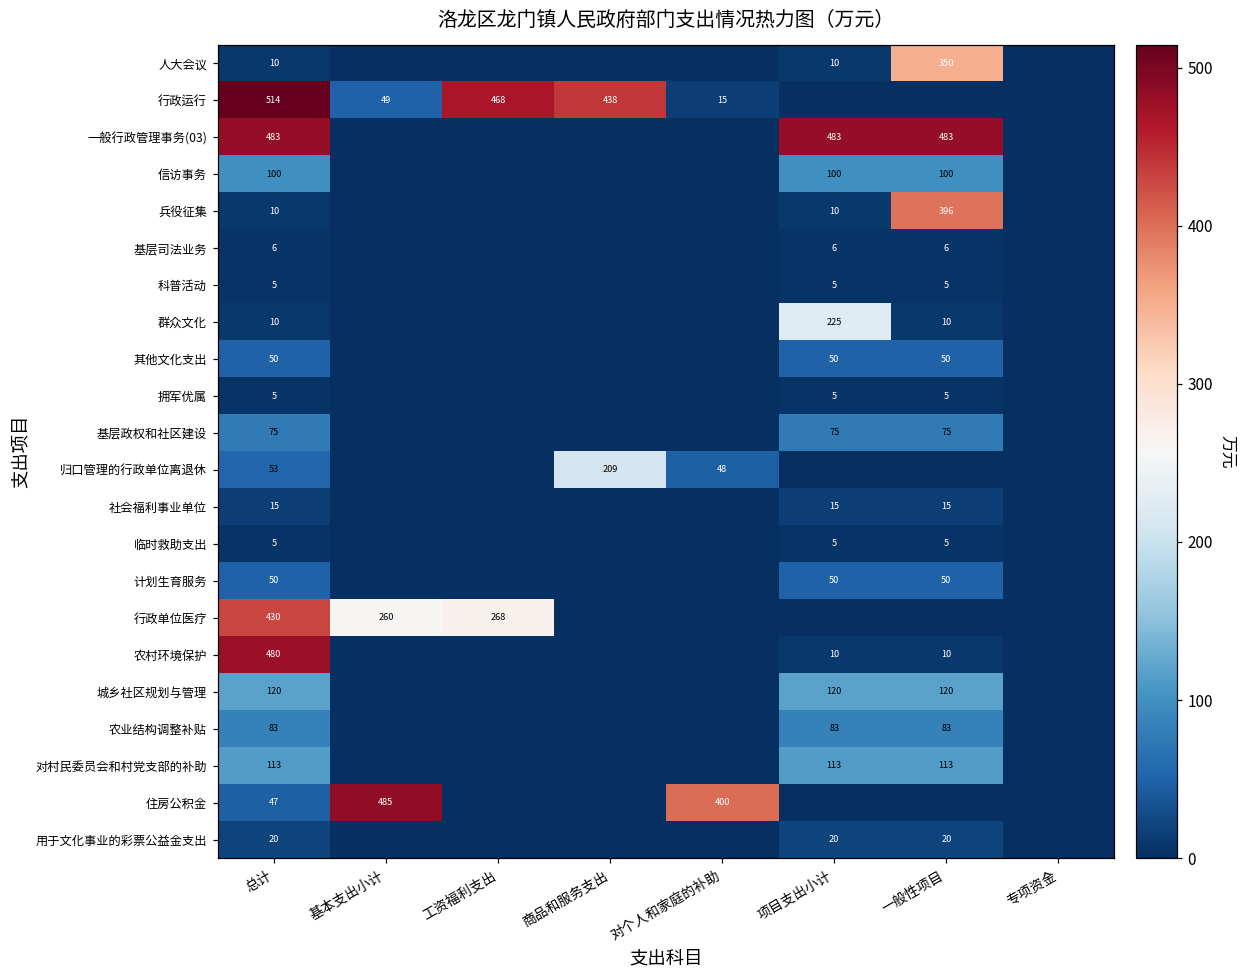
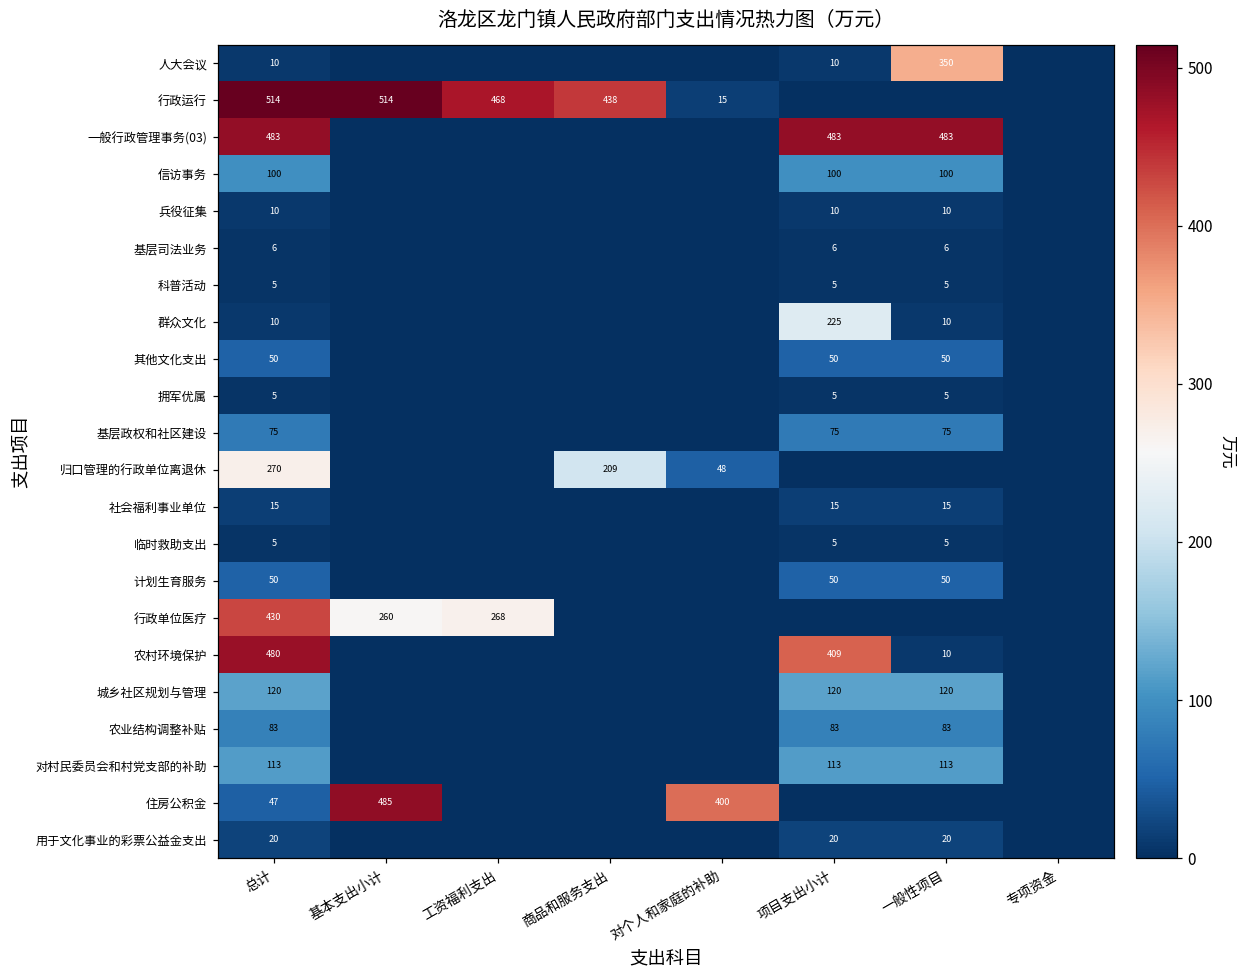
  {
    "人大会议": {
      "总计": 10,
      "项目支出小计": 10,
      "一般性项目": 350
    },
    "行政运行": {
      "总计": 514,
-     "基本支出小计": 49,
+     "基本支出小计": 514,
      "工资福利支出": 468,
      "商品和服务支出": 438,
      "对个人和家庭的补助": 15
    },
    "一般行政管理事务(03)": {
      "总计": 483,
      "项目支出小计": 483,
      "一般性项目": 483
    },
    "信访事务": {
      "总计": 100,
      "项目支出小计": 100,
      "一般性项目": 100
    },
    "兵役征集": {
      "总计": 10,
      "项目支出小计": 10,
-     "一般性项目": 396
+     "一般性项目": 10
    },
    "基层司法业务": {
      "总计": 6,
      "项目支出小计": 6,
      "一般性项目": 6
    },
    "科普活动": {
      "总计": 5,
      "项目支出小计": 5,
      "一般性项目": 5
    },
    "群众文化": {
      "总计": 10,
      "项目支出小计": 225,
      "一般性项目": 10
    },
    "其他文化支出": {
      "总计": 50,
      "项目支出小计": 50,
      "一般性项目": 50
    },
    "拥军优属": {
      "总计": 5,
      "项目支出小计": 5,
      "一般性项目": 5
    },
    "基层政权和社区建设": {
      "总计": 75,
      "项目支出小计": 75,
      "一般性项目": 75
    },
    "归口管理的行政单位离退休": {
-     "总计": 53,
+     "总计": 270,
      "商品和服务支出": 209,
      "对个人和家庭的补助": 48
    },
    "社会福利事业单位": {
      "总计": 15,
      "项目支出小计": 15,
      "一般性项目": 15
    },
    "临时救助支出": {
      "总计": 5,
      "项目支出小计": 5,
      "一般性项目": 5
    },
    "计划生育服务": {
      "总计": 50,
      "项目支出小计": 50,
      "一般性项目": 50
    },
    "行政单位医疗": {
      "总计": 430,
      "基本支出小计": 260,
      "工资福利支出": 268
    },
    "农村环境保护": {
      "总计": 480,
-     "项目支出小计": 10,
+     "项目支出小计": 409,
      "一般性项目": 10
    },
    "城乡社区规划与管理": {
      "总计": 120,
      "项目支出小计": 120,
      "一般性项目": 120
    },
    "农业结构调整补贴": {
      "总计": 83,
      "项目支出小计": 83,
      "一般性项目": 83
    },
    "对村民委员会和村党支部的补助": {
      "总计": 113,
      "项目支出小计": 113,
      "一般性项目": 113
    },
    "住房公积金": {
      "总计": 47,
      "基本支出小计": 485,
      "对个人和家庭的补助": 400
    },
    "用于文化事业的彩票公益金支出": {
      "总计": 20,
      "项目支出小计": 20,
      "一般性项目": 20
    }
  }
